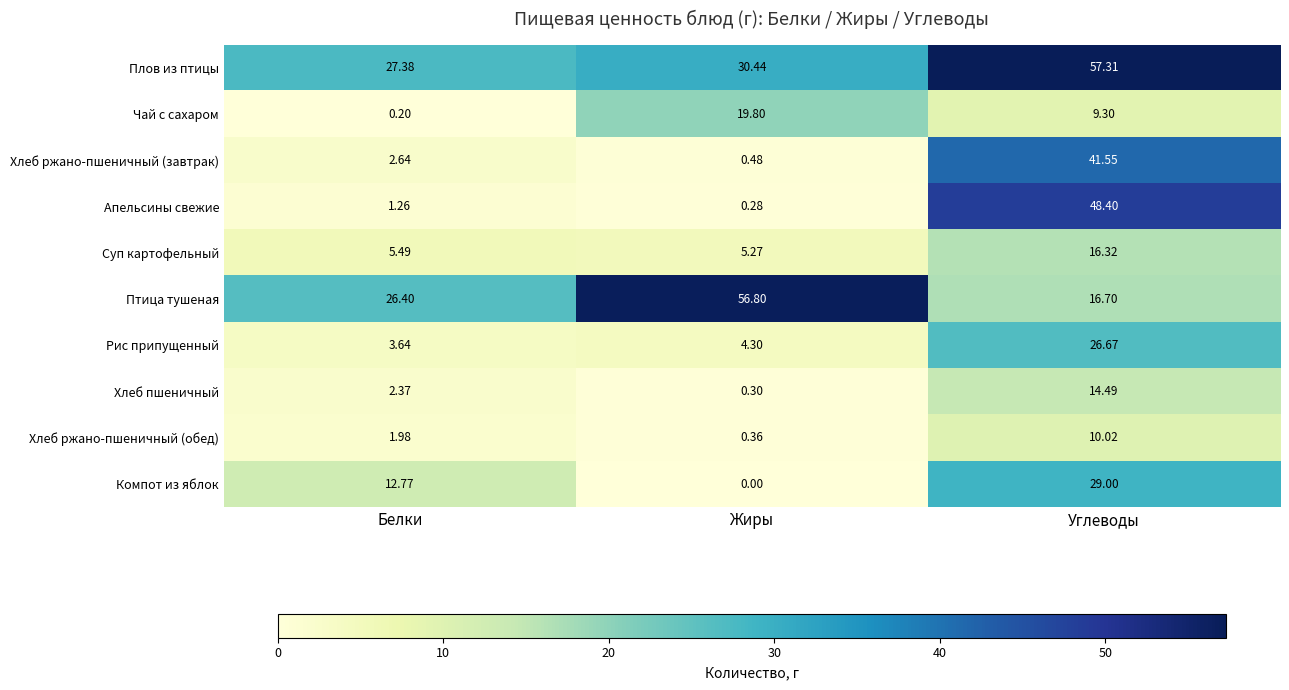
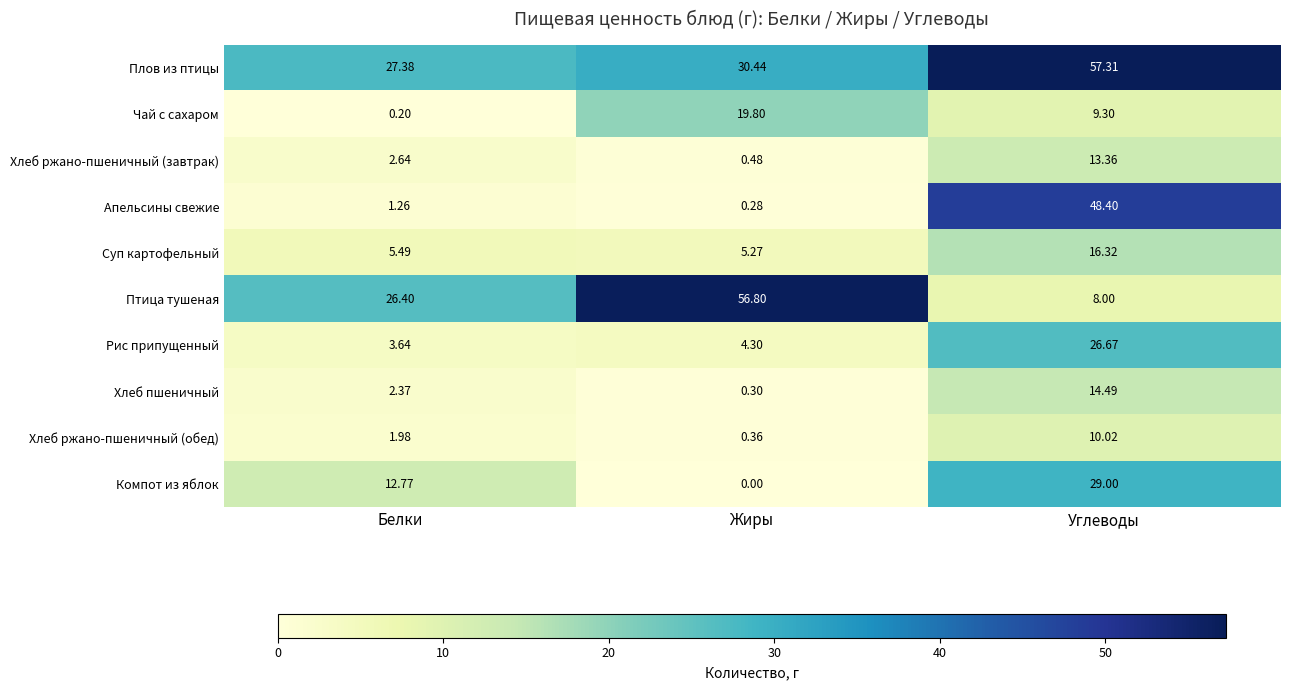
  {
    "Плов из птицы": {
      "Белки": 27.38,
      "Жиры": 30.44,
      "Углеводы": 57.31
    },
    "Чай с сахаром": {
      "Белки": 0.20,
      "Жиры": 19.80,
      "Углеводы": 9.30
    },
    "Хлеб ржано-пшеничный (завтрак)": {
      "Белки": 2.64,
      "Жиры": 0.48,
-     "Углеводы": 41.55
+     "Углеводы": 13.36
    },
    "Апельсины свежие": {
      "Белки": 1.26,
      "Жиры": 0.28,
      "Углеводы": 48.40
    },
    "Суп картофельный": {
      "Белки": 5.49,
      "Жиры": 5.27,
      "Углеводы": 16.32
    },
    "Птица тушеная": {
      "Белки": 26.40,
      "Жиры": 56.80,
-     "Углеводы": 16.70
+     "Углеводы": 8.00
    },
    "Рис припущенный": {
      "Белки": 3.64,
      "Жиры": 4.30,
      "Углеводы": 26.67
    },
    "Хлеб пшеничный": {
      "Белки": 2.37,
      "Жиры": 0.30,
      "Углеводы": 14.49
    },
    "Хлеб ржано-пшеничный (обед)": {
      "Белки": 1.98,
      "Жиры": 0.36,
      "Углеводы": 10.02
    },
    "Компот из яблок": {
      "Белки": 12.77,
      "Жиры": 0.00,
      "Углеводы": 29.00
    }
  }
